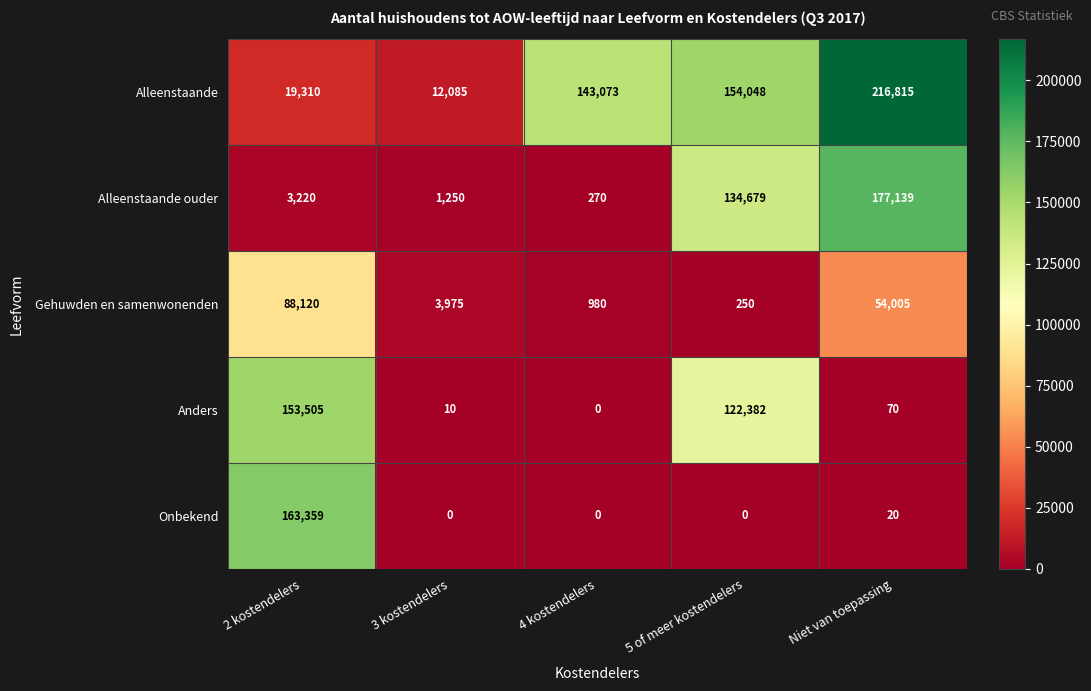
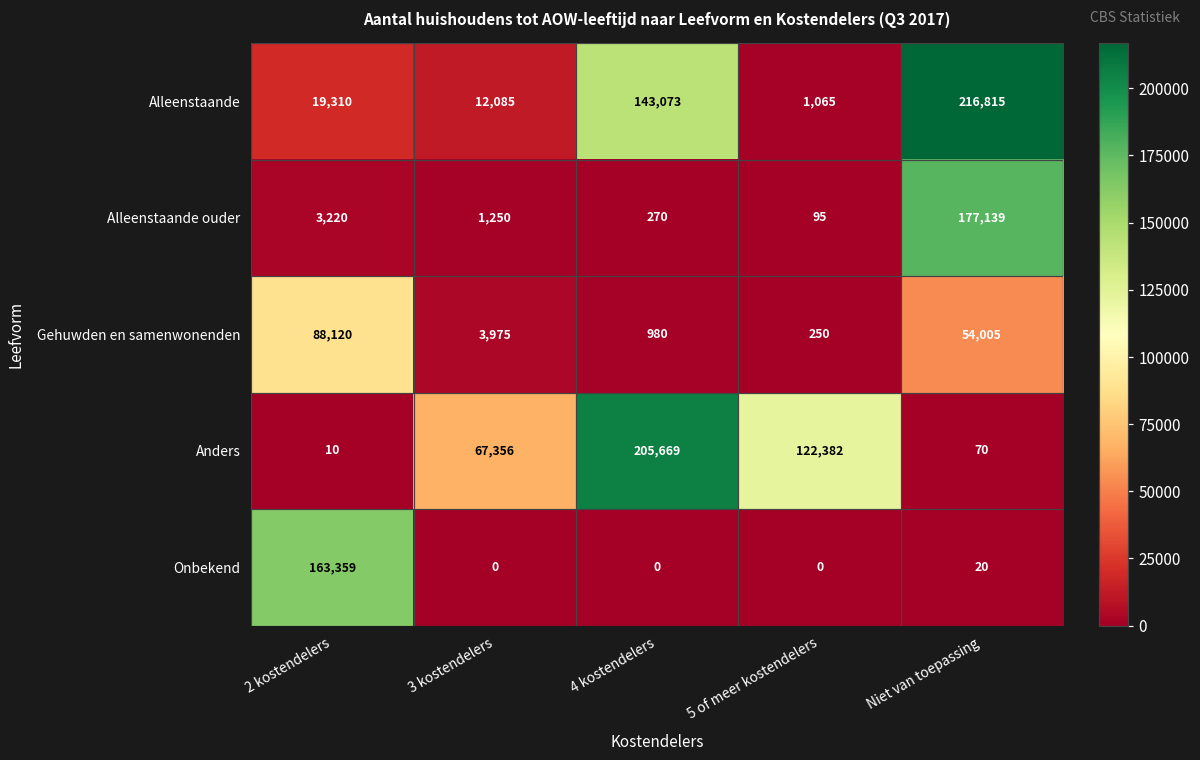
  {
    "Alleenstaande": {
      "2 kostendelers": "19,310",
      "3 kostendelers": "12,085",
      "4 kostendelers": "143,073",
-     "5 of meer kostendelers": "154,048",
+     "5 of meer kostendelers": "1,065",
      "Niet van toepassing": "216,815"
    },
    "Alleenstaande ouder": {
      "2 kostendelers": "3,220",
      "3 kostendelers": "1,250",
      "4 kostendelers": "270",
-     "5 of meer kostendelers": "134,679",
+     "5 of meer kostendelers": "95",
      "Niet van toepassing": "177,139"
    },
    "Gehuwden en samenwonenden": {
      "2 kostendelers": "88,120",
      "3 kostendelers": "3,975",
      "4 kostendelers": "980",
      "5 of meer kostendelers": "250",
      "Niet van toepassing": "54,005"
    },
    "Anders": {
-     "2 kostendelers": "153,505",
-     "3 kostendelers": "10",
-     "4 kostendelers": "0",
+     "2 kostendelers": "10",
+     "3 kostendelers": "67,356",
+     "4 kostendelers": "205,669",
      "5 of meer kostendelers": "122,382",
      "Niet van toepassing": "70"
    },
    "Onbekend": {
      "2 kostendelers": "163,359",
      "3 kostendelers": "0",
      "4 kostendelers": "0",
      "5 of meer kostendelers": "0",
      "Niet van toepassing": "20"
    }
  }
